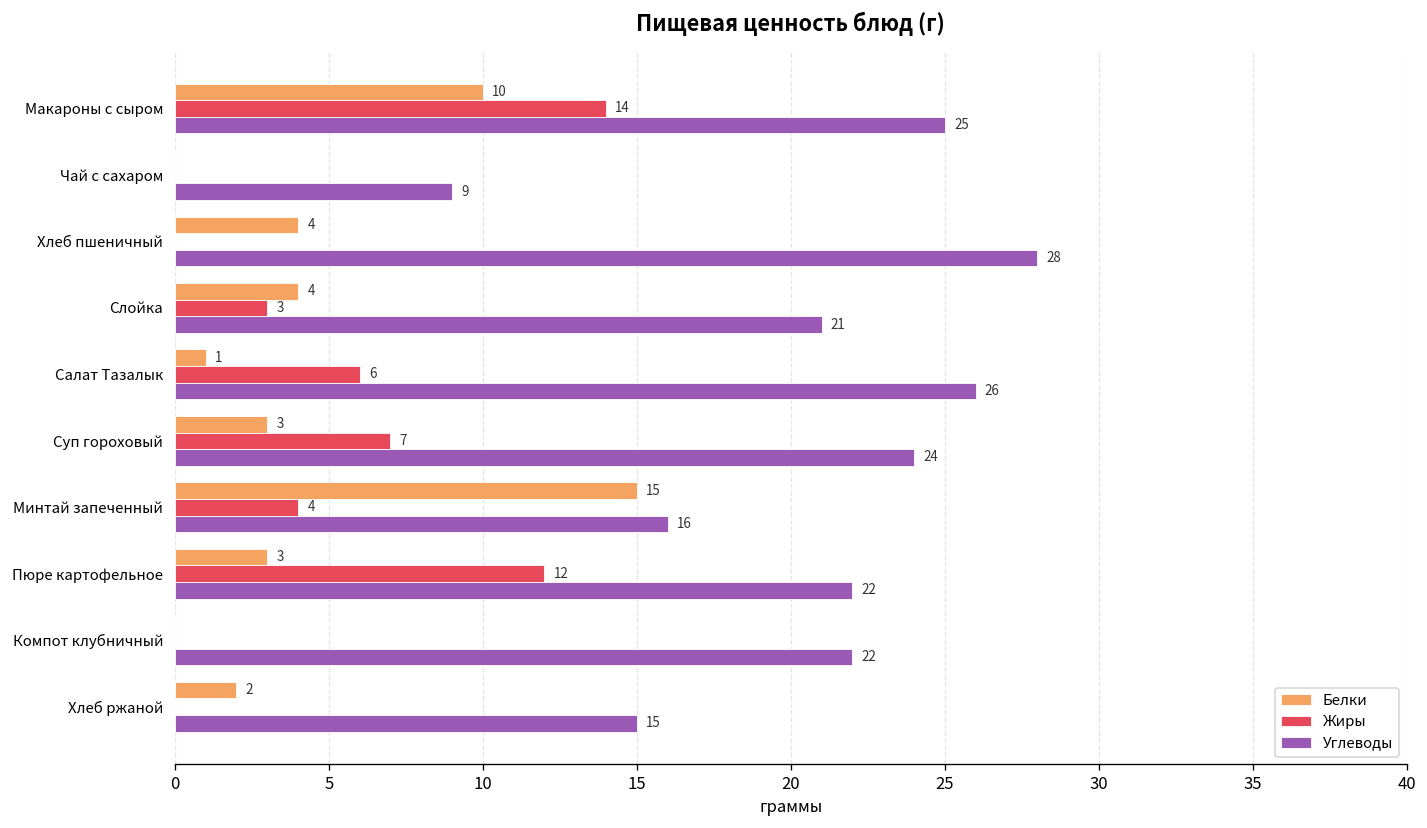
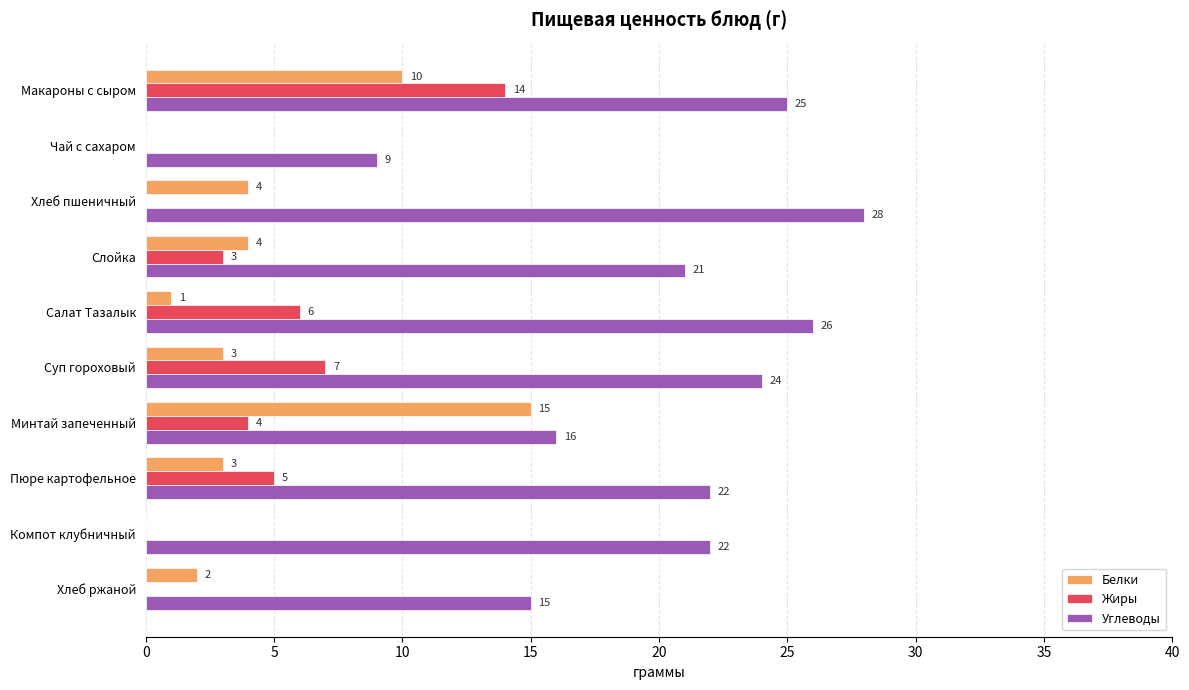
  {
    "Белки": {
      "Макароны с сыром": 10,
      "Хлеб пшеничный": 4,
      "Слойка": 4,
      "Салат Тазалык": 1,
      "Суп гороховый": 3,
      "Минтай запеченный": 15,
      "Пюре картофельное": 3,
      "Хлеб ржаной": 2
    },
    "Жиры": {
      "Макароны с сыром": 14,
      "Слойка": 3,
      "Салат Тазалык": 6,
      "Суп гороховый": 7,
      "Минтай запеченный": 4,
-     "Пюре картофельное": 12
+     "Пюре картофельное": 5
    },
    "Углеводы": {
      "Макароны с сыром": 25,
      "Чай с сахаром": 9,
      "Хлеб пшеничный": 28,
      "Слойка": 21,
      "Салат Тазалык": 26,
      "Суп гороховый": 24,
      "Минтай запеченный": 16,
      "Пюре картофельное": 22,
      "Компот клубничный": 22,
      "Хлеб ржаной": 15
    }
  }
